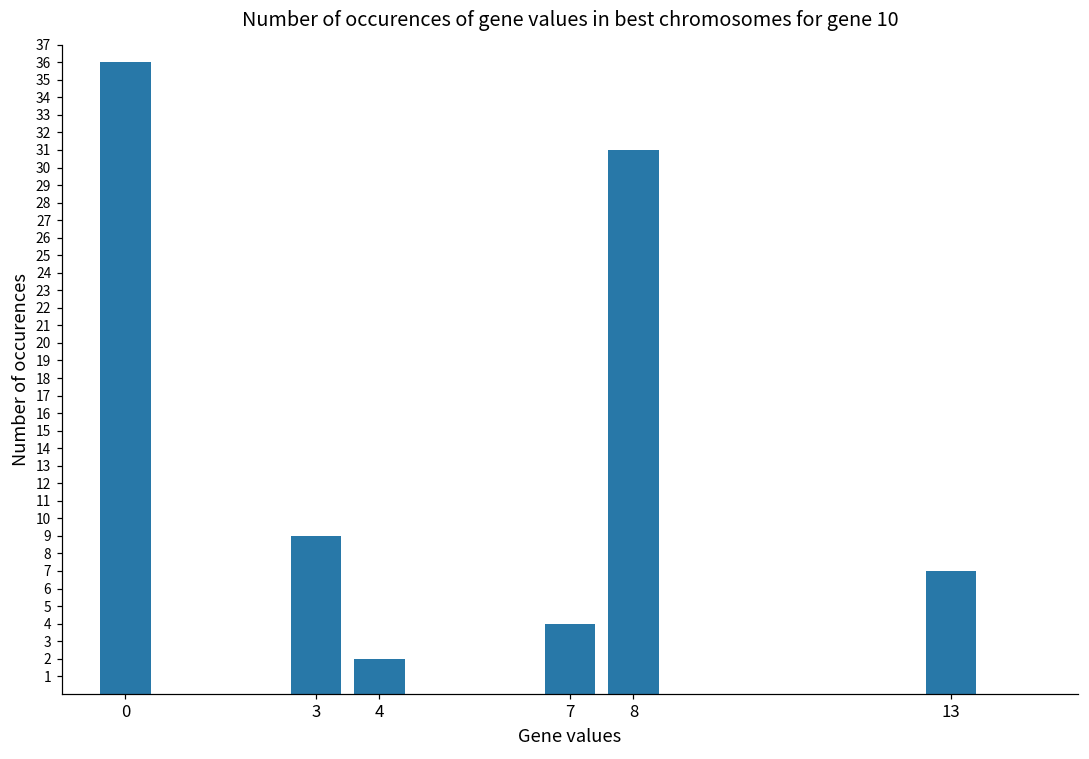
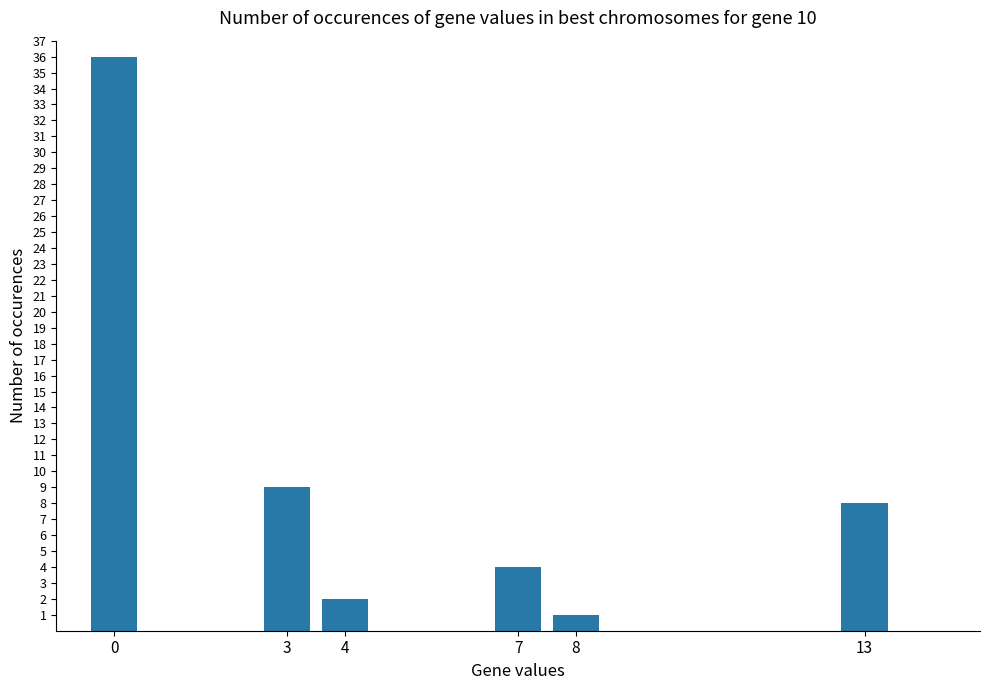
  {
    "0": 36,
    "3": 9,
    "4": 2,
    "7": 4,
-   "8": 31,
-   "13": 7
+   "8": 1,
+   "13": 8
  }
